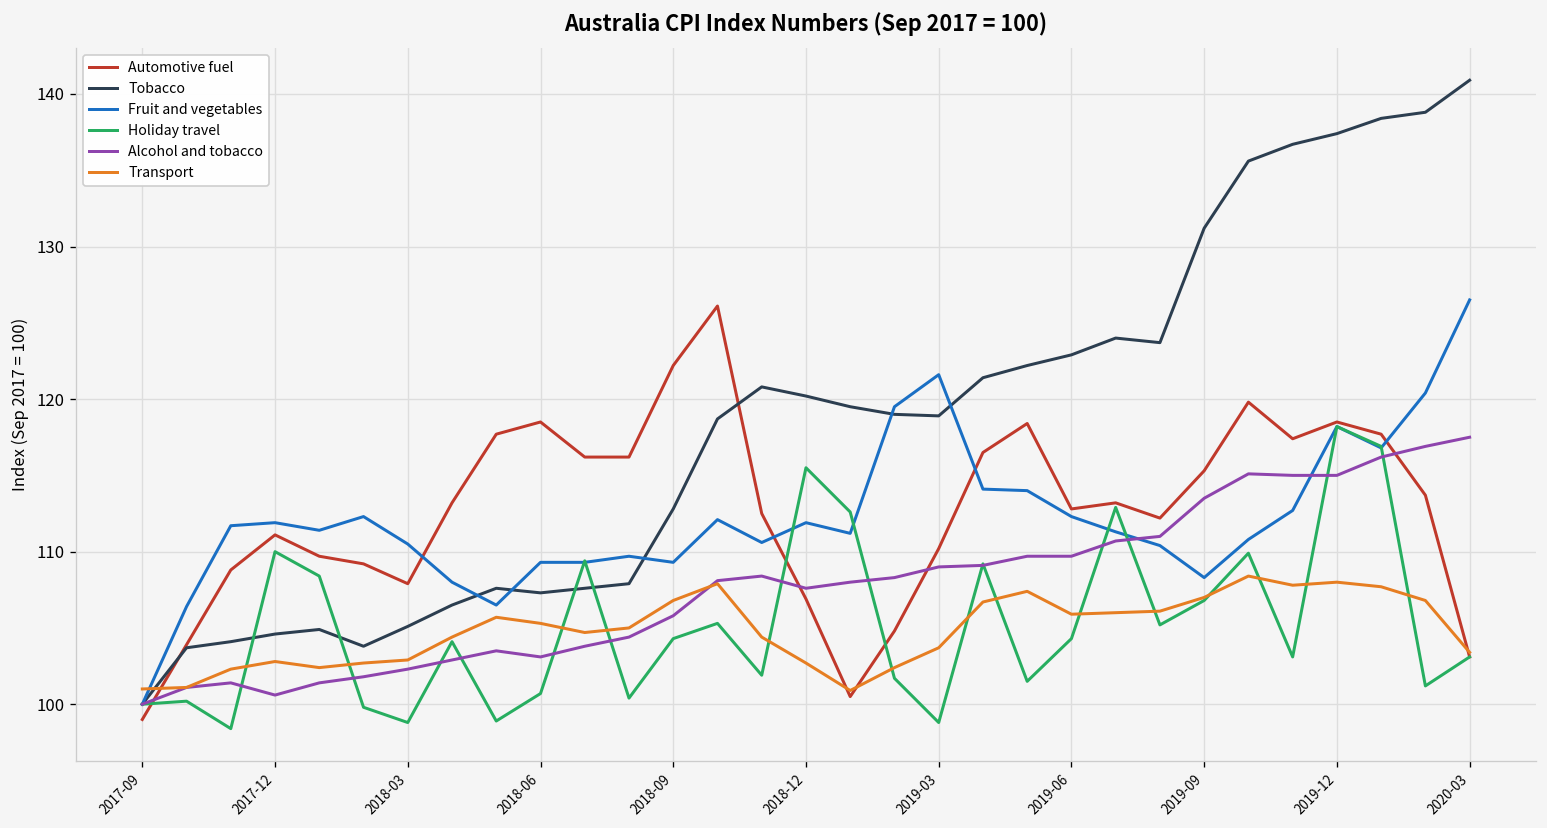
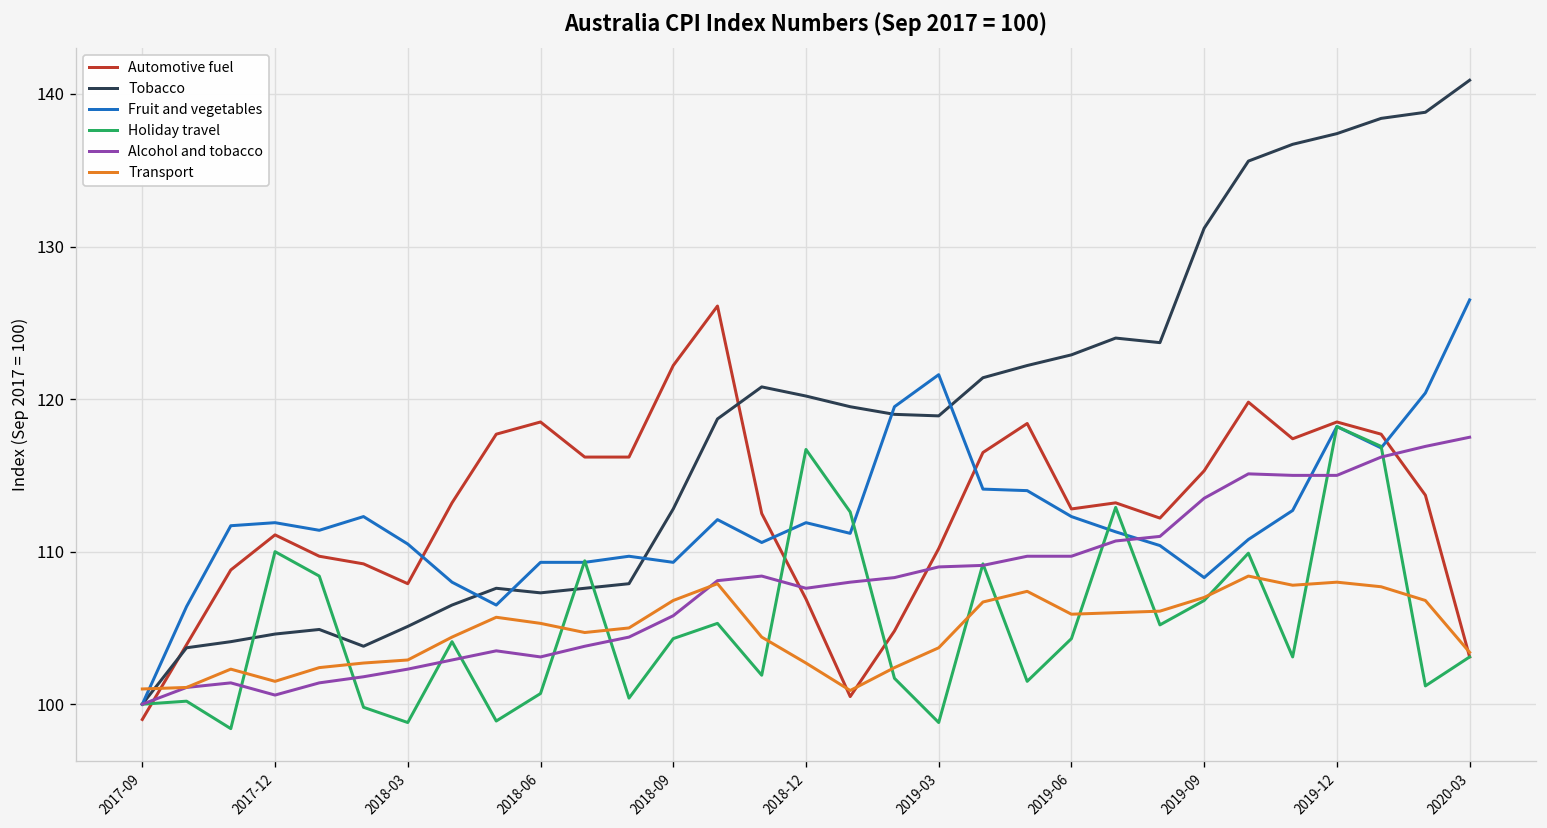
  {
    "Automotive fuel": {
      "2017-09": 99.0,
      "2017-12": 111.1,
      "2018-03": 107.9,
      "2018-06": 118.5,
      "2018-09": 122.2,
      "2018-12": 106.9,
      "2019-03": 110.2,
      "2019-06": 112.8,
      "2019-09": 115.3,
      "2019-12": 118.5
    },
    "Tobacco": {
      "2017-12": 104.6,
      "2018-03": 105.1,
      "2018-06": 107.3,
      "2018-09": 112.8,
      "2018-12": 120.2,
      "2019-03": 118.9,
      "2019-06": 122.9,
      "2019-09": 131.2,
      "2019-12": 137.4,
      "2020-03": 140.9
    },
    "Fruit and vegetables": {
      "2017-12": 111.9,
      "2018-03": 110.5,
      "2018-06": 109.3,
      "2018-09": 109.3,
      "2018-12": 111.9,
      "2019-03": 121.6,
      "2019-06": 112.3,
      "2019-09": 108.3,
      "2020-03": 126.5
    },
    "Holiday travel": {
      "2017-12": 110.0,
      "2018-03": 98.8,
      "2018-06": 100.7,
      "2018-09": 104.3,
-     "2018-12": 115.5,
+     "2018-12": 116.7,
      "2019-03": 98.8,
      "2019-06": 104.3
    },
    "Alcohol and tobacco": {
      "2017-12": 100.6,
      "2018-03": 102.3,
      "2018-06": 103.1,
      "2018-09": 105.8,
      "2018-12": 107.6,
      "2019-03": 109.0,
      "2019-06": 109.7,
      "2019-09": 113.5,
      "2019-12": 115.0,
      "2020-03": 117.5
    },
    "Transport": {
      "2017-09": 101.0,
-     "2017-12": 102.8,
+     "2017-12": 101.5,
      "2018-03": 102.9,
      "2018-06": 105.3,
      "2018-09": 106.8,
      "2018-12": 102.7,
      "2019-03": 103.7,
      "2019-06": 105.9,
      "2019-12": 108.0,
      "2020-03": 103.4
    }
  }
